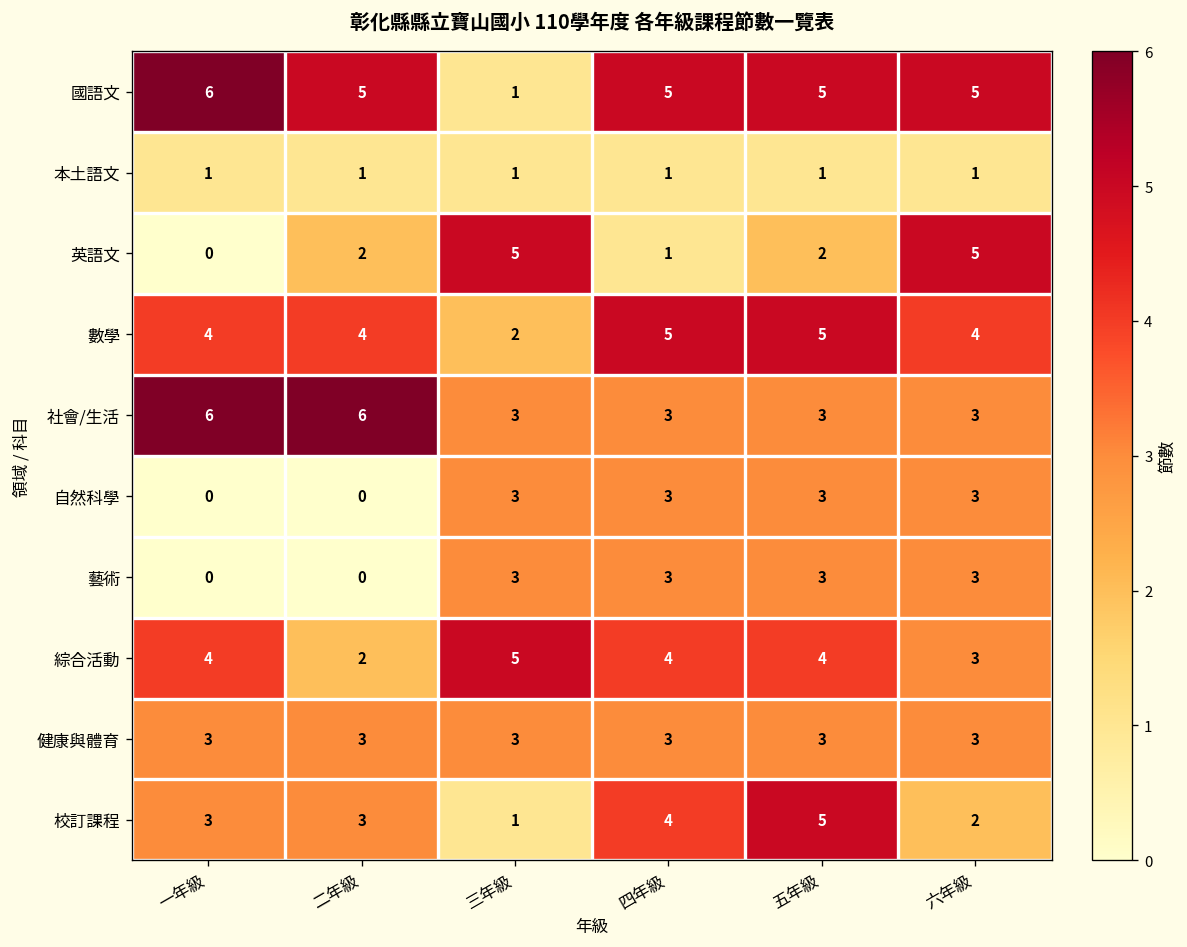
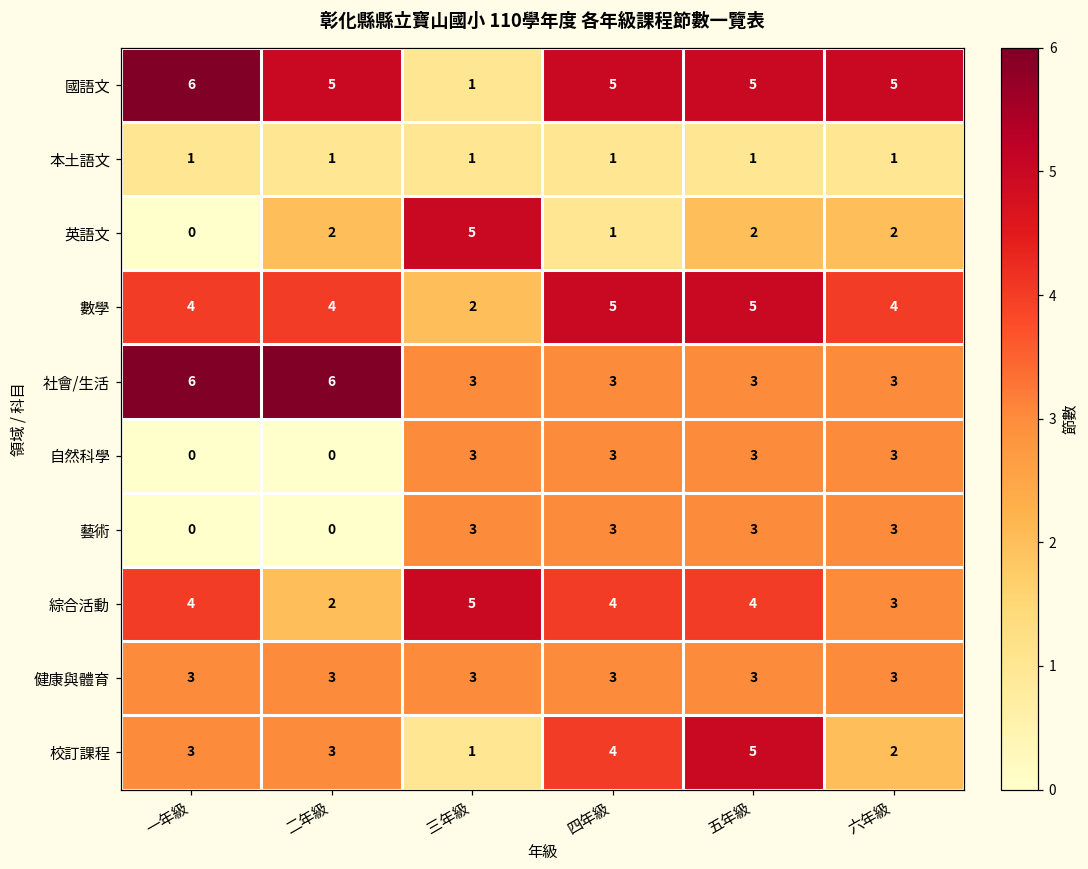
  {
    "國語文": {
      "一年級": 6,
      "二年級": 5,
      "三年級": 1,
      "四年級": 5,
      "五年級": 5,
      "六年級": 5
    },
    "本土語文": {
      "一年級": 1,
      "二年級": 1,
      "三年級": 1,
      "四年級": 1,
      "五年級": 1,
      "六年級": 1
    },
    "英語文": {
      "一年級": 0,
      "二年級": 2,
      "三年級": 5,
      "四年級": 1,
      "五年級": 2,
-     "六年級": 5
+     "六年級": 2
    },
    "數學": {
      "一年級": 4,
      "二年級": 4,
      "三年級": 2,
      "四年級": 5,
      "五年級": 5,
      "六年級": 4
    },
    "社會/生活": {
      "一年級": 6,
      "二年級": 6,
      "三年級": 3,
      "四年級": 3,
      "五年級": 3,
      "六年級": 3
    },
    "自然科學": {
      "一年級": 0,
      "二年級": 0,
      "三年級": 3,
      "四年級": 3,
      "五年級": 3,
      "六年級": 3
    },
    "藝術": {
      "一年級": 0,
      "二年級": 0,
      "三年級": 3,
      "四年級": 3,
      "五年級": 3,
      "六年級": 3
    },
    "綜合活動": {
      "一年級": 4,
      "二年級": 2,
      "三年級": 5,
      "四年級": 4,
      "五年級": 4,
      "六年級": 3
    },
    "健康與體育": {
      "一年級": 3,
      "二年級": 3,
      "三年級": 3,
      "四年級": 3,
      "五年級": 3,
      "六年級": 3
    },
    "校訂課程": {
      "一年級": 3,
      "二年級": 3,
      "三年級": 1,
      "四年級": 4,
      "五年級": 5,
      "六年級": 2
    }
  }
